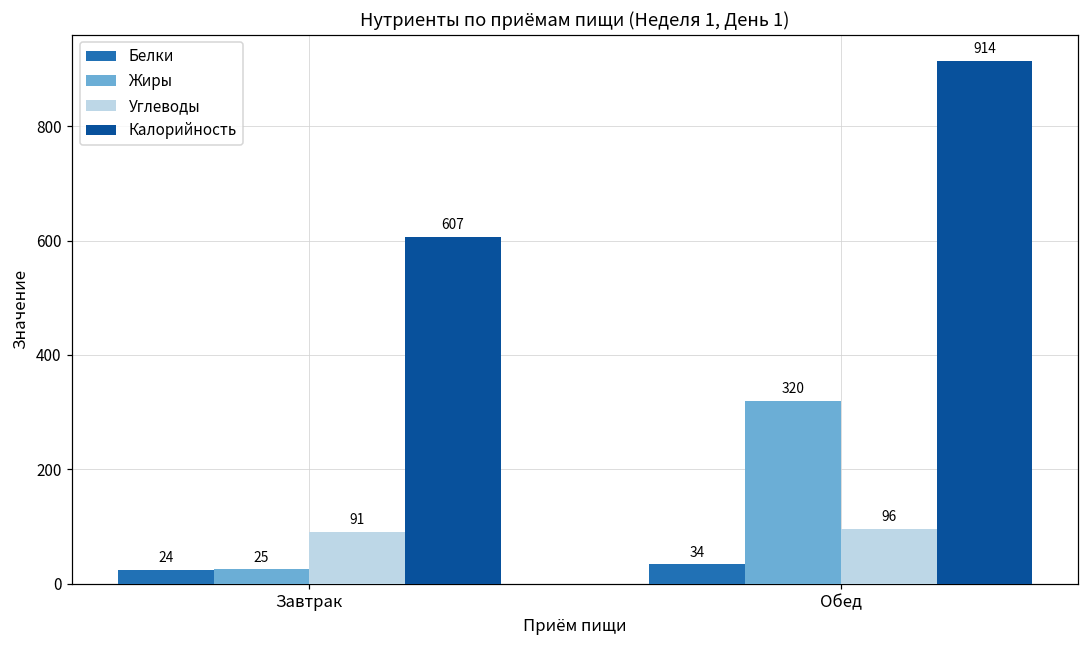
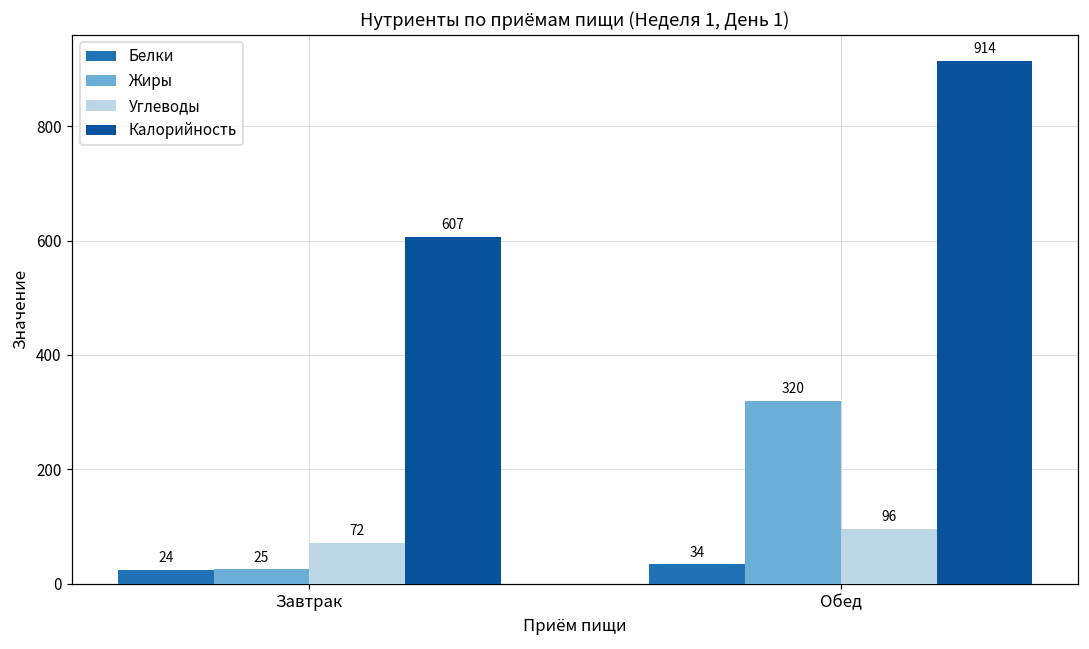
  {
    "Жиры": {
      "Завтрак": 25,
      "Обед": 320
    },
    "Углеводы": {
-     "Завтрак": 91,
+     "Завтрак": 72,
      "Обед": 96
    }
  }
